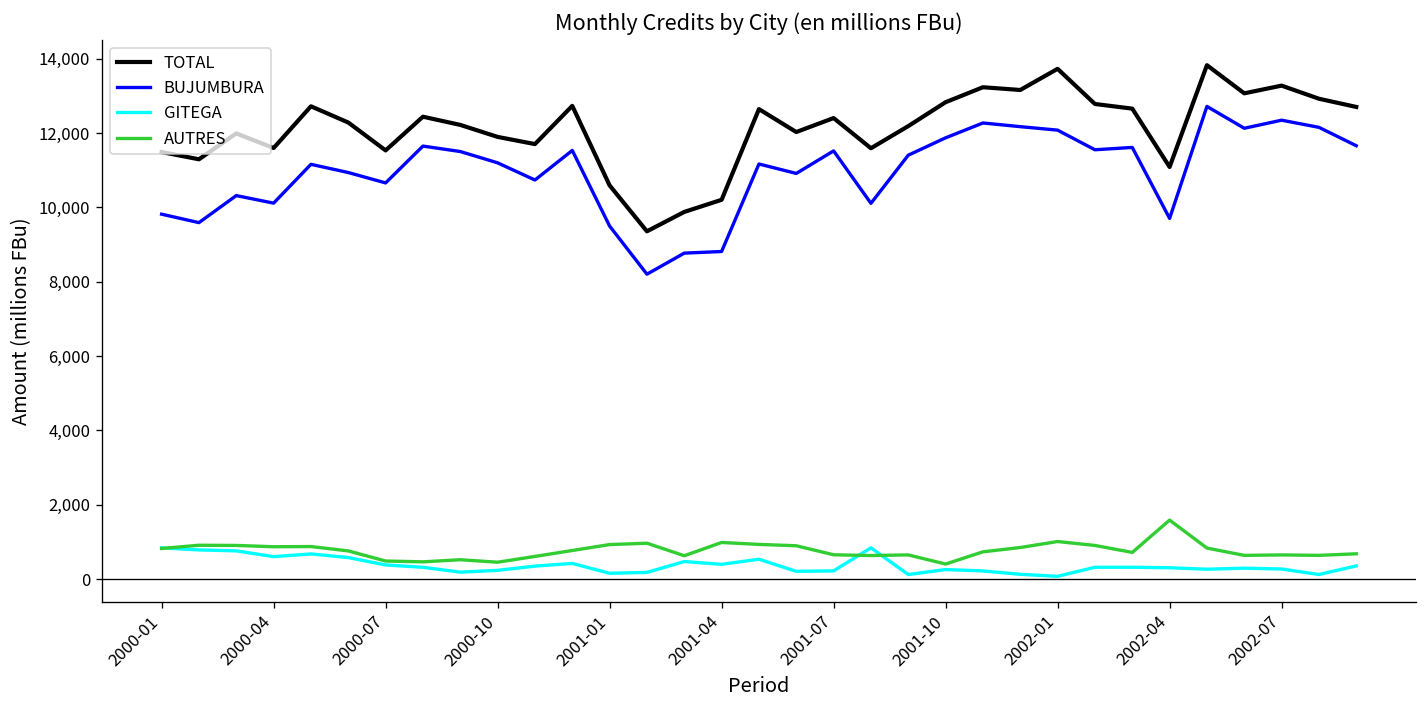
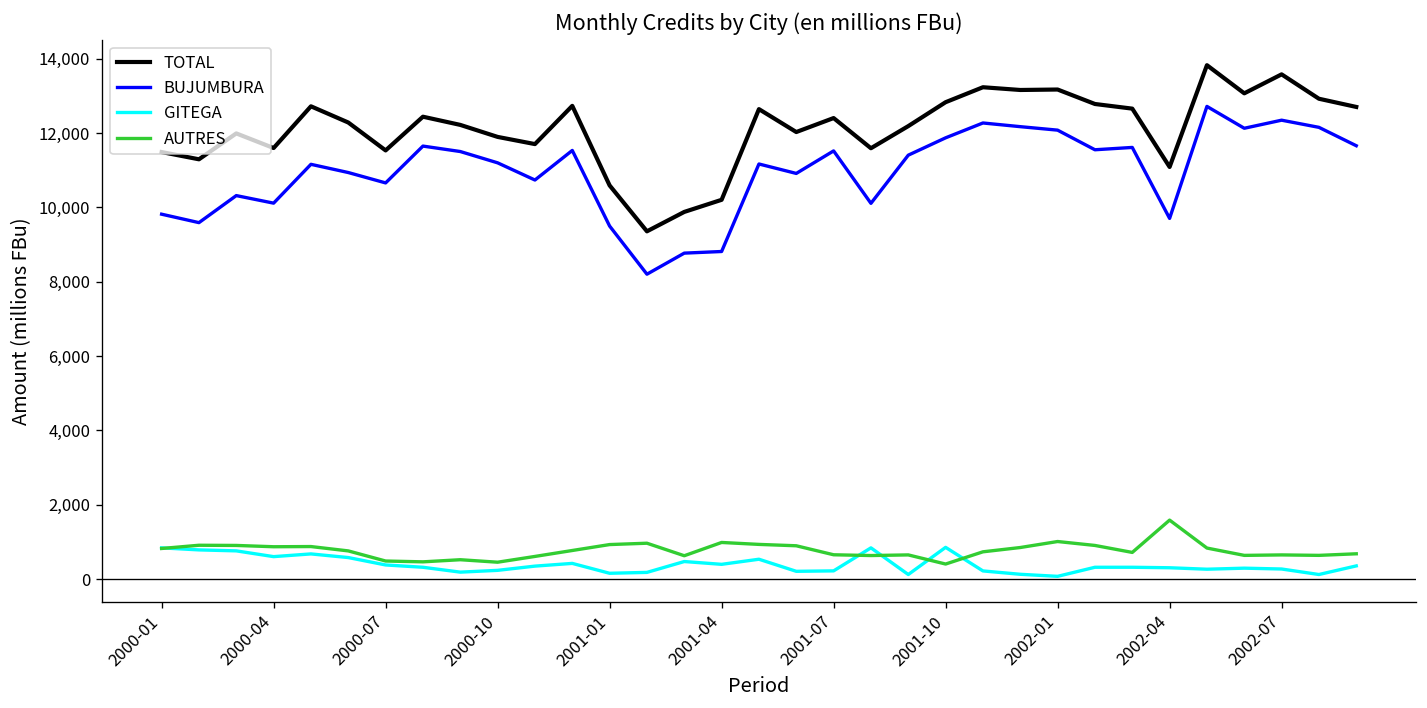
  {
    "TOTAL": {
      "2000-04": "11,600",
      "2000-07": "11,500",
      "2000-10": "11,900",
      "2001-01": "10,600",
      "2001-04": "10,200",
      "2001-07": "12,400",
      "2001-10": "12,800",
-     "2002-01": "13,700",
+     "2002-01": "13,200",
      "2002-04": "11,100",
-     "2002-07": "13,300"
+     "2002-07": "13,600"
    },
    "BUJUMBURA": {
      "2000-01": "9,800",
      "2000-04": "10,100",
      "2000-07": "10,700",
      "2000-10": "11,200",
      "2001-01": "9,500",
      "2001-04": "8,800",
      "2001-07": "11,500",
      "2001-10": "11,900",
      "2002-01": "12,100",
      "2002-04": "9,700",
      "2002-07": "12,300"
    },
    "GITEGA": {
      "2000-04": "600",
      "2000-07": "400",
      "2000-10": "200",
      "2001-01": "200",
      "2001-04": "400",
      "2001-07": "200",
-     "2001-10": "300",
+     "2001-10": "900",
      "2002-01": "100",
      "2002-04": "300",
      "2002-07": "300"
    },
    "AUTRES": {
      "2000-04": "900",
      "2000-07": "500",
      "2000-10": "500",
      "2001-01": "900",
      "2001-04": "1,000",
      "2001-07": "700",
      "2001-10": "400",
      "2002-01": "1,000",
      "2002-04": "1,600",
      "2002-07": "700"
    }
  }
